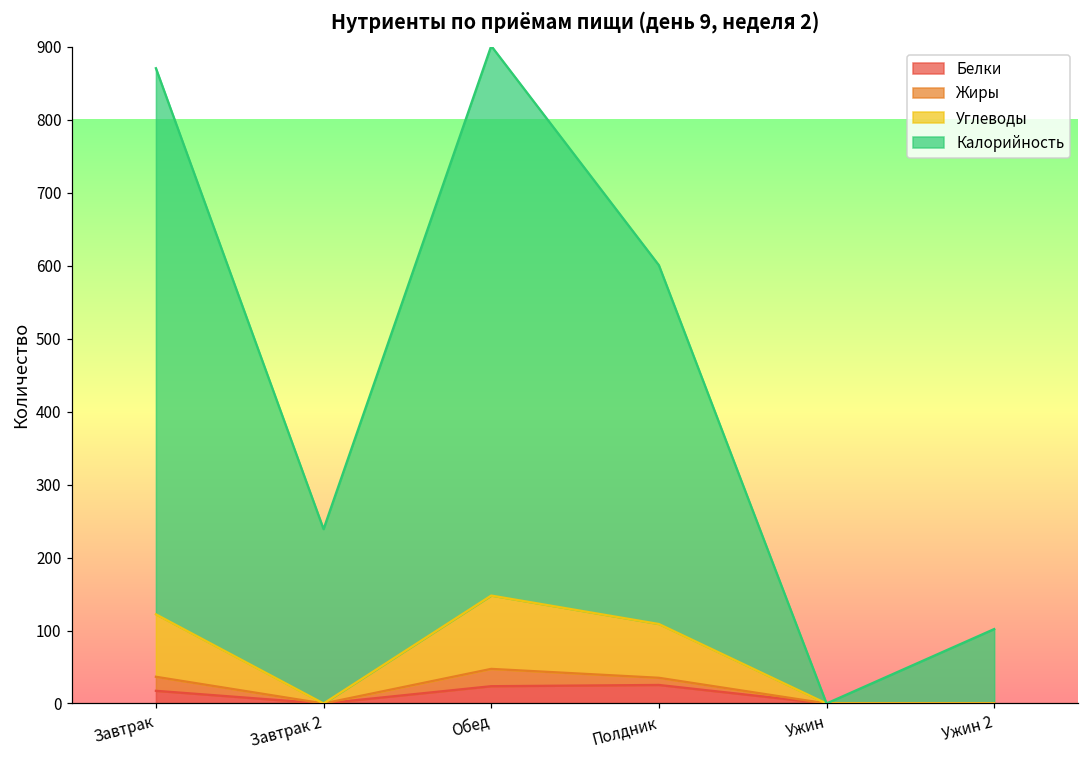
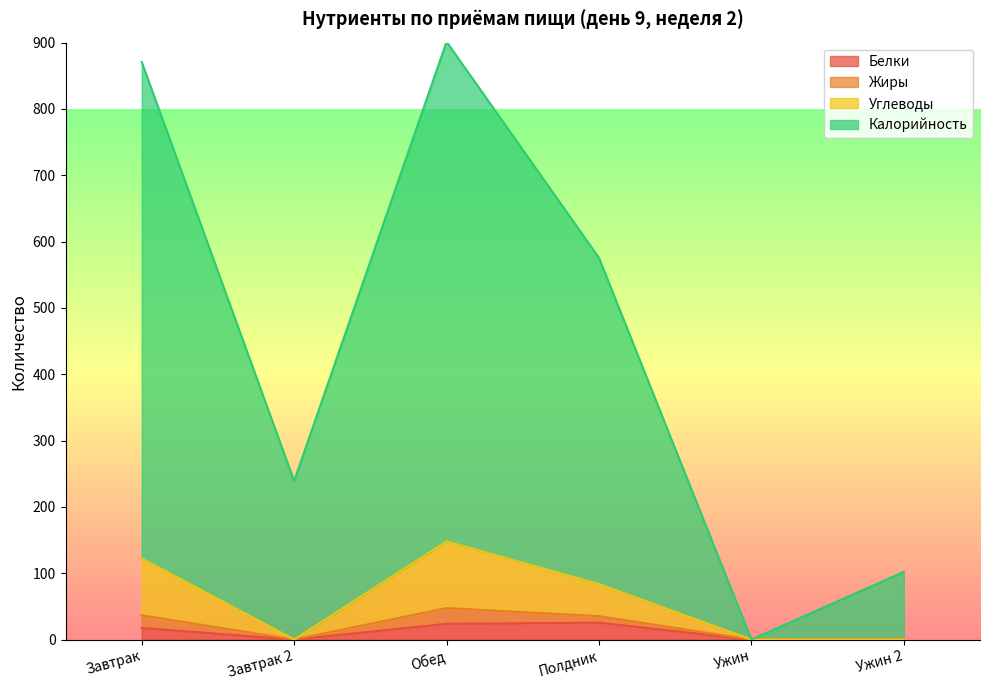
  {
    "Углеводы": {
      "Завтрак": 90,
      "Обед": 100,
-     "Полдник": 70
+     "Полдник": 50
    },
    "Калорийность": {
      "Завтрак": 750,
      "Завтрак 2": 240,
      "Обед": 750,
      "Полдник": 490,
      "Ужин 2": 100
    }
  }
